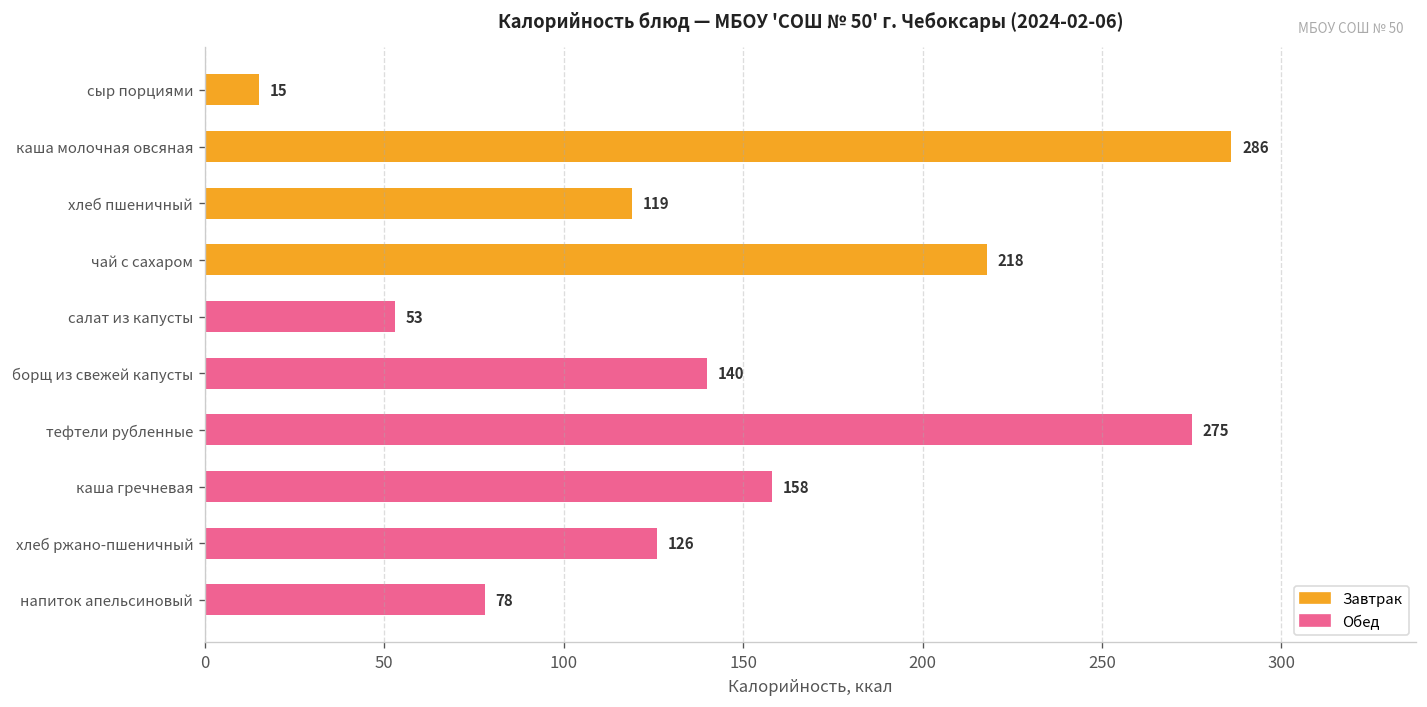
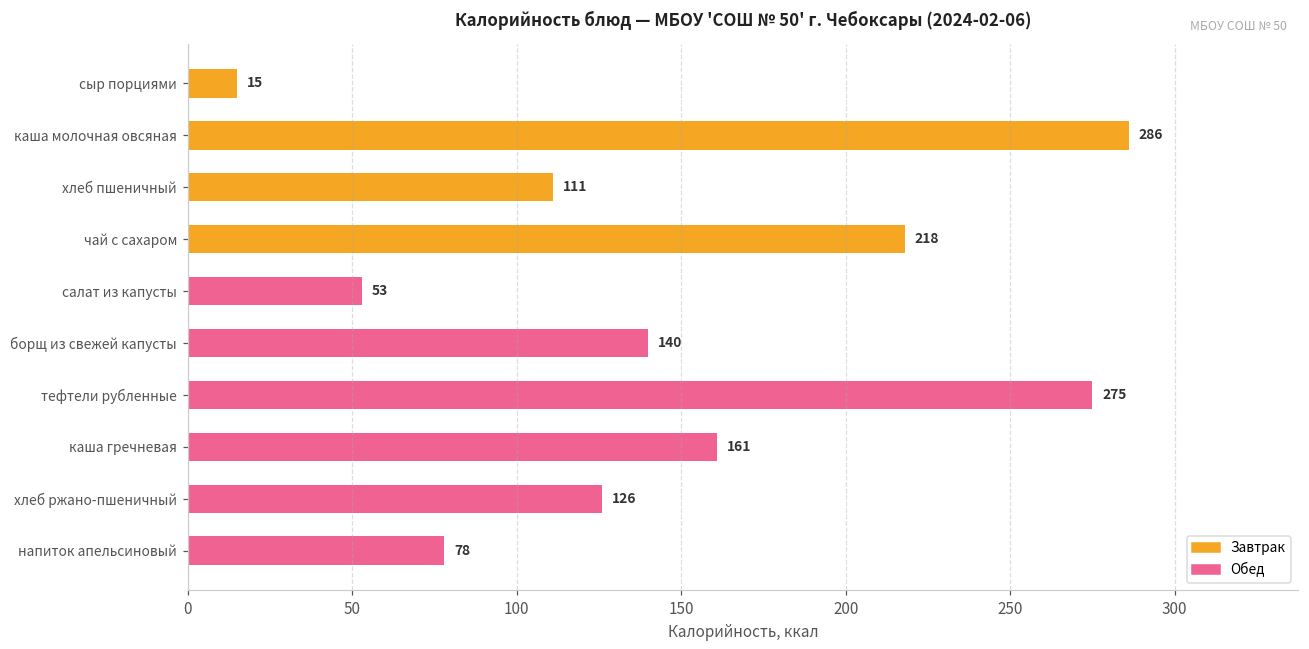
  {
    "сыр порциями": 15,
    "каша молочная овсяная": 286,
-   "хлеб пшеничный": 119,
+   "хлеб пшеничный": 111,
    "чай с сахаром": 218,
    "салат из капусты": 53,
    "борщ из свежей капусты": 140,
    "тефтели рубленные": 275,
-   "каша гречневая": 158,
+   "каша гречневая": 161,
    "хлеб ржано-пшеничный": 126,
    "напиток апельсиновый": 78
  }
